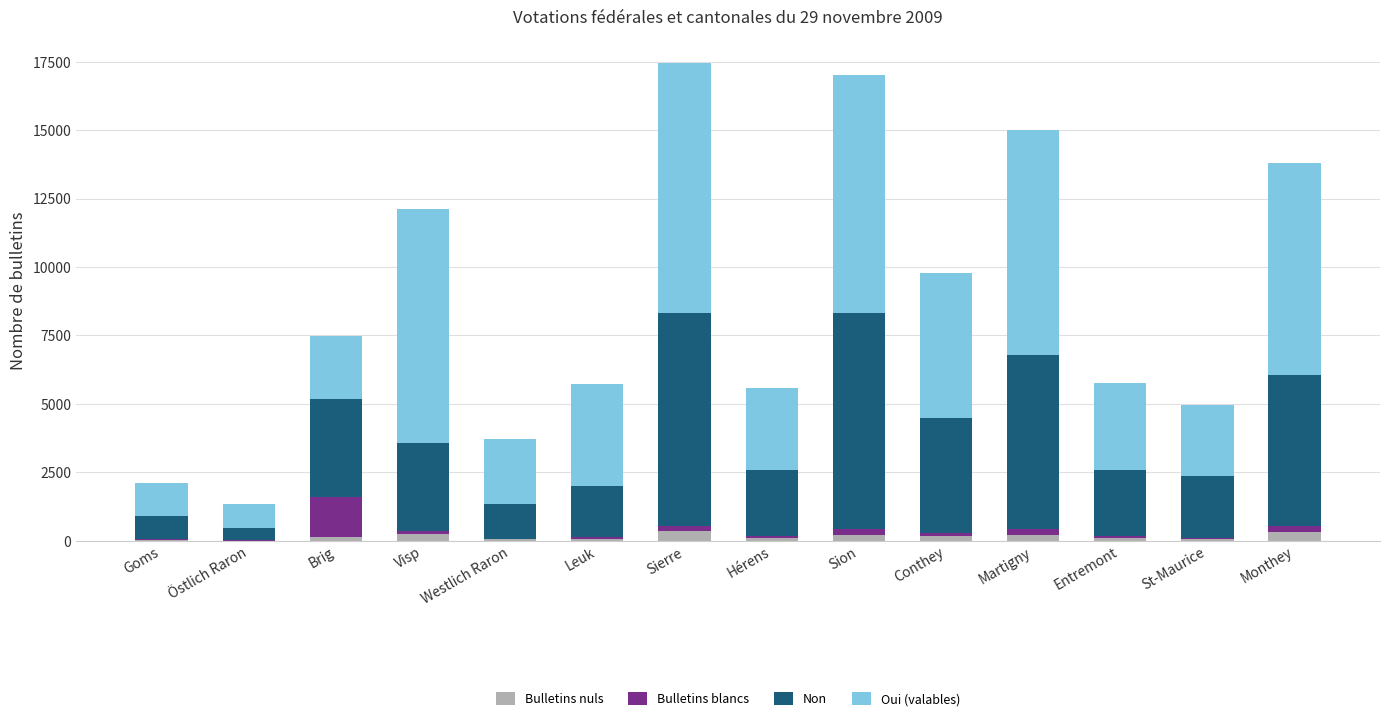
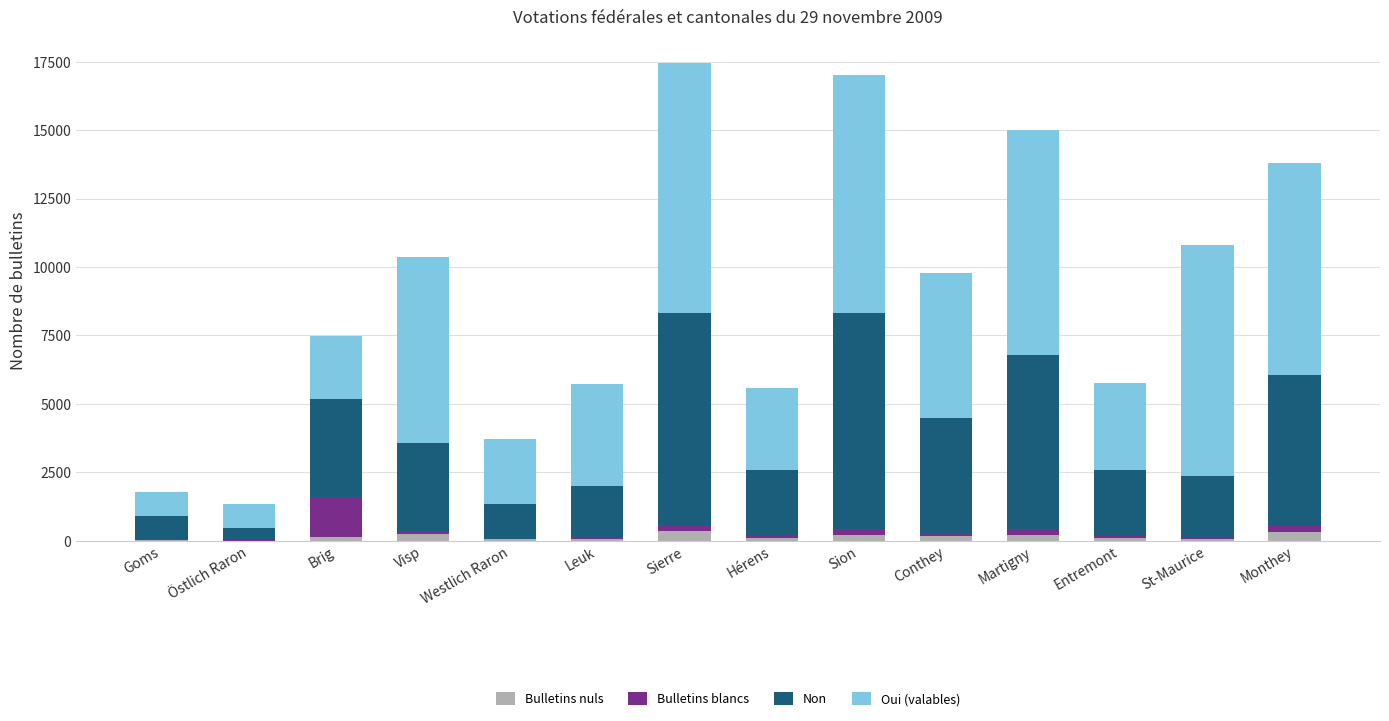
  {
    "Bulletins nuls": {
      "Brig": 100,
      "Visp": 200,
      "Sierre": 400,
      "Hérens": 100,
      "Sion": 200,
      "Conthey": 200,
      "Martigny": 200,
      "Entremont": 100,
      "Monthey": 300
    },
    "Bulletins blancs": {
      "Brig": 1500,
      "Visp": 100,
      "Sierre": 200,
      "Sion": 200,
      "Conthey": 100,
      "Martigny": 200,
      "Monthey": 200
    },
    "Non": {
      "Goms": 900,
      "Östlich Raron": 500,
      "Brig": 3600,
      "Visp": 3200,
      "Westlich Raron": 1300,
      "Leuk": 1900,
      "Sierre": 7800,
      "Hérens": 2400,
      "Sion": 7900,
      "Conthey": 4200,
      "Martigny": 6400,
      "Entremont": 2400,
      "St-Maurice": 2300,
      "Monthey": 5500
    },
    "Oui (valables)": {
-     "Goms": 1200,
+     "Goms": 900,
      "Östlich Raron": 900,
      "Brig": 2300,
-     "Visp": 8600,
+     "Visp": 6800,
      "Westlich Raron": 2400,
      "Leuk": 3700,
      "Sierre": 9100,
      "Hérens": 3000,
      "Sion": 8700,
      "Conthey": 5300,
      "Martigny": 8200,
      "Entremont": 3200,
-     "St-Maurice": 2600,
+     "St-Maurice": 8400,
      "Monthey": 7800
    }
  }
